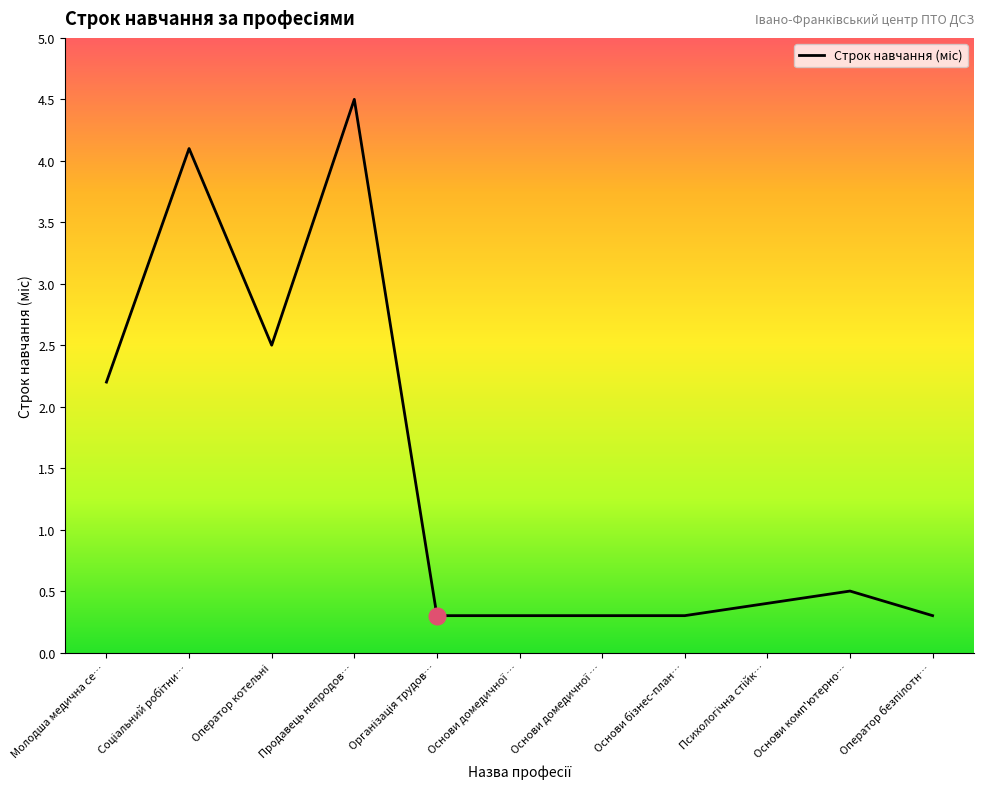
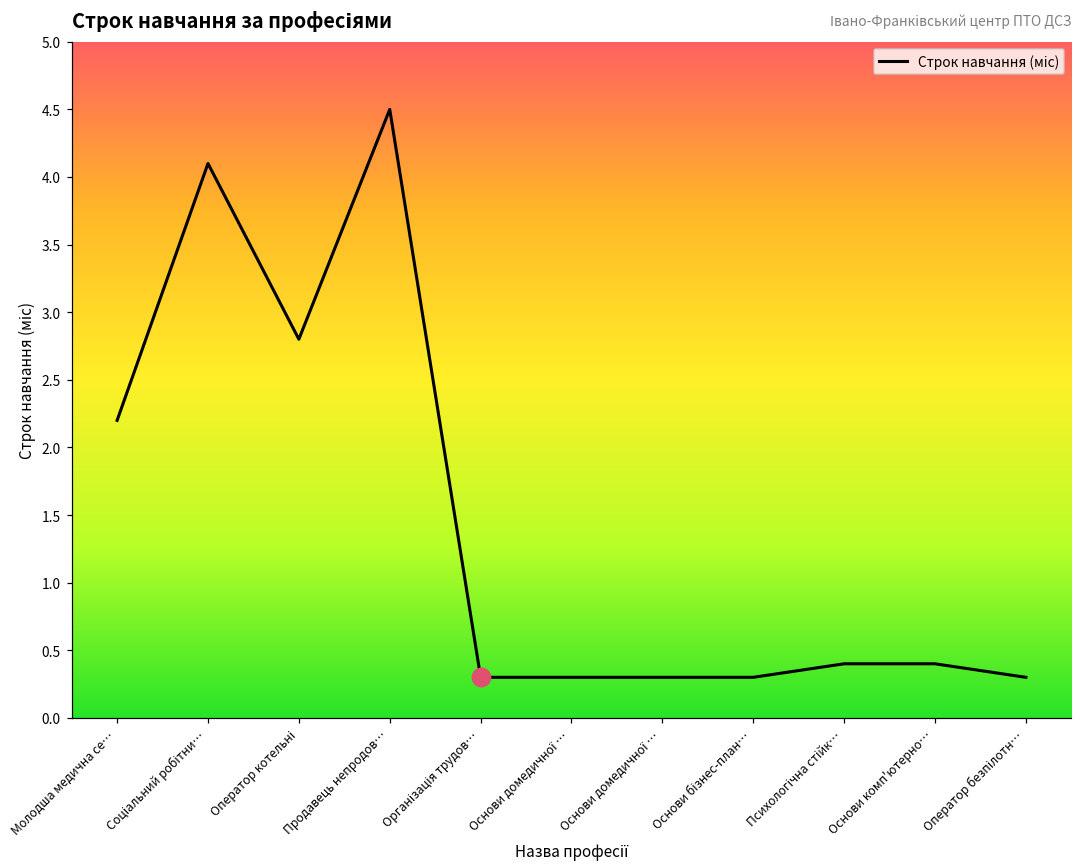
  {
    "Строк навчання (міс)": {
      "Молодша медична се…": 2.2,
      "Соціальний робітни…": 4.1,
-     "Оператор котельні": 2.5,
+     "Оператор котельні": 2.8,
      "Продавець непродов…": 4.5,
      "Основи бізнес-план…": 0.3,
      "Психологічна стійк…": 0.4,
-     "Основи комп'ютерно…": 0.5,
+     "Основи комп'ютерно…": 0.4,
      "Оператор безпілотн…": 0.3
    }
  }
